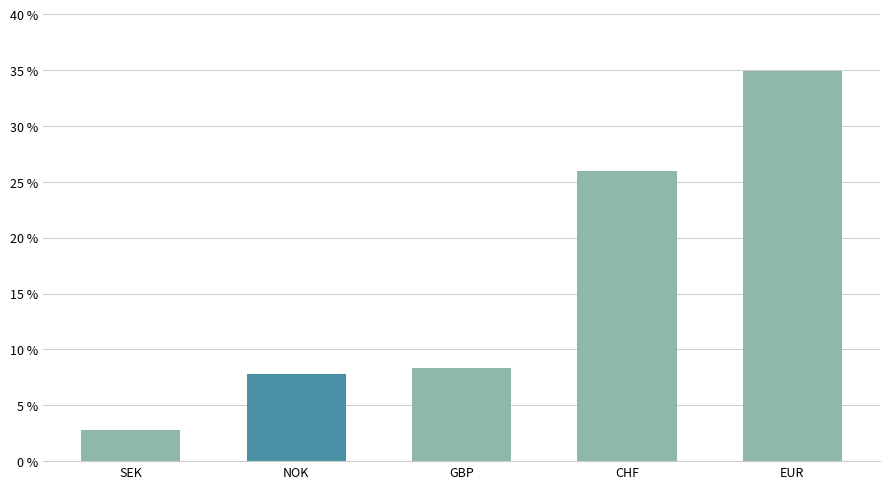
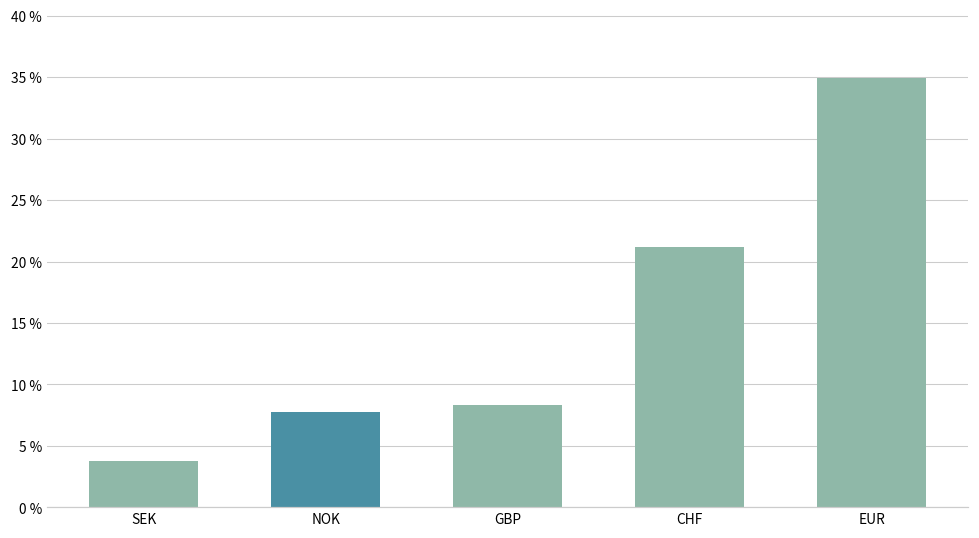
  {
-   "SEK": "2.8 %",
+   "SEK": "3.8 %",
    "NOK": "7.8 %",
    "GBP": "8.4 %",
-   "CHF": "26.0 %",
+   "CHF": "21.2 %",
    "EUR": "34.9 %"
  }
